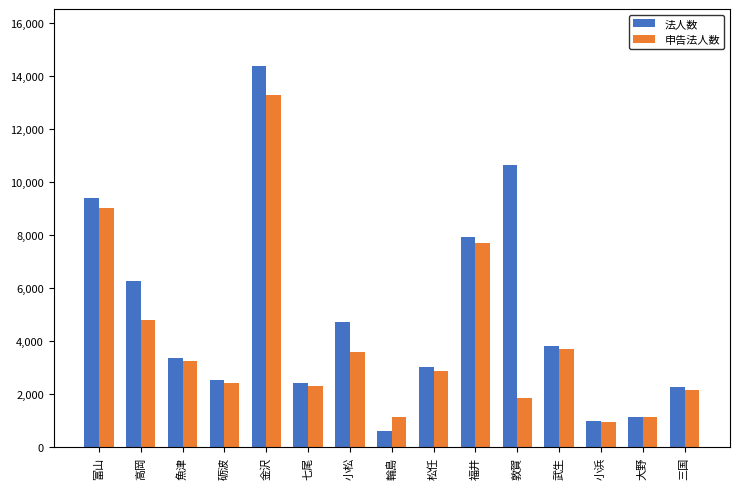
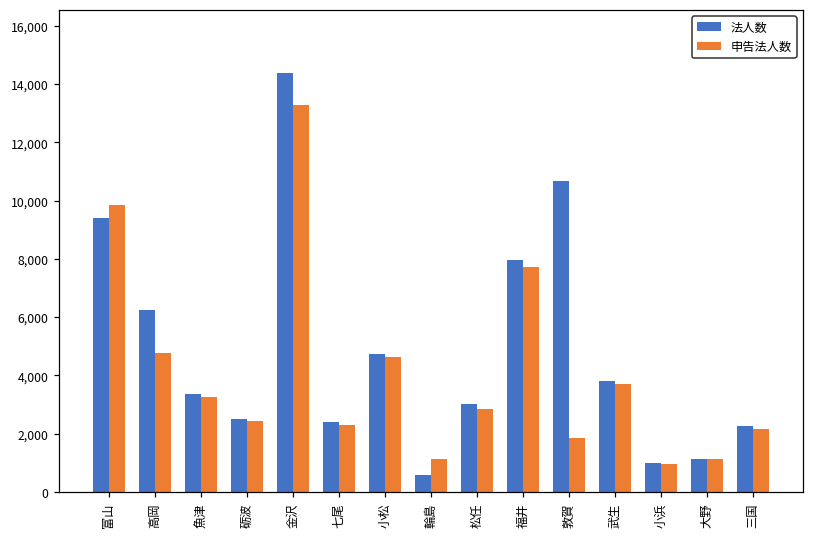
  {
    "法人数": {
      "富山": "9,400",
      "高岡": "6,300",
      "魚津": "3,400",
      "砺波": "2,500",
      "金沢": "14,400",
      "七尾": "2,400",
      "小松": "4,700",
      "輪島": "600",
      "松任": "3,000",
      "福井": "8,000",
      "敦賀": "10,700",
      "武生": "3,800",
      "小浜": "1,000",
      "大野": "1,100",
      "三国": "2,300"
    },
    "申告法人数": {
-     "富山": "9,000",
+     "富山": "9,900",
      "高岡": "4,800",
      "魚津": "3,300",
      "砺波": "2,400",
      "金沢": "13,300",
      "七尾": "2,300",
-     "小松": "3,600",
+     "小松": "4,600",
      "輪島": "1,100",
      "松任": "2,900",
      "福井": "7,700",
      "敦賀": "1,800",
      "武生": "3,700",
      "小浜": "900",
      "大野": "1,100",
      "三国": "2,200"
    }
  }
